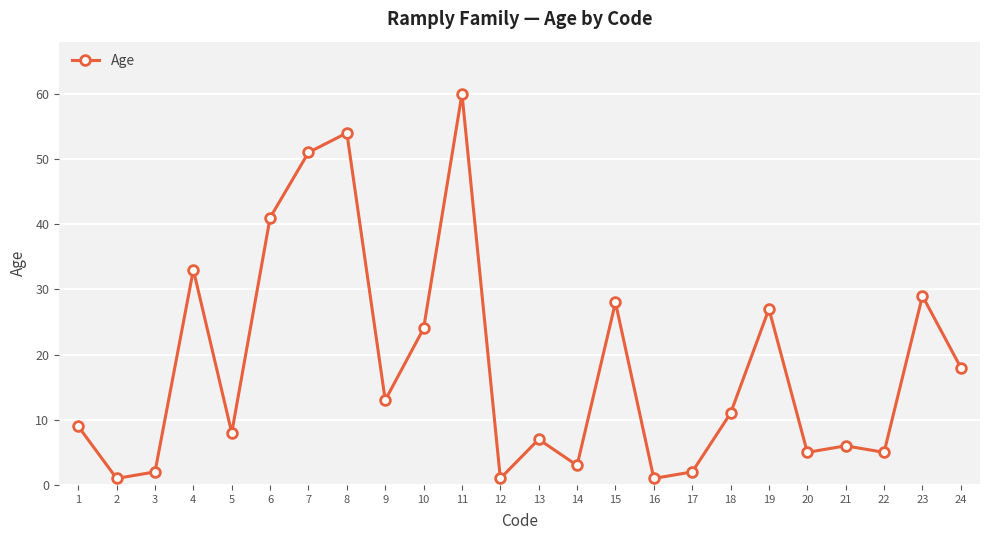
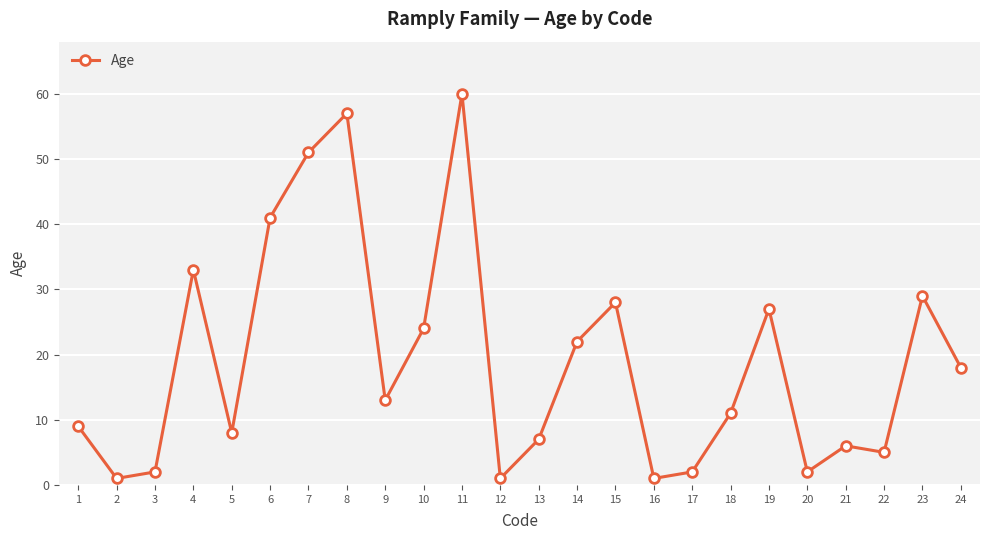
  {
    "1": 9,
    "2": 1,
    "3": 2,
    "4": 33,
    "5": 8,
    "6": 41,
    "7": 51,
-   "8": 54,
+   "8": 57,
    "9": 13,
    "10": 24,
    "11": 60,
    "12": 1,
    "13": 7,
-   "14": 3,
+   "14": 22,
    "15": 28,
    "16": 1,
    "17": 2,
    "18": 11,
    "19": 27,
-   "20": 5,
+   "20": 2,
    "21": 6,
    "22": 5,
    "23": 29,
    "24": 18
  }
